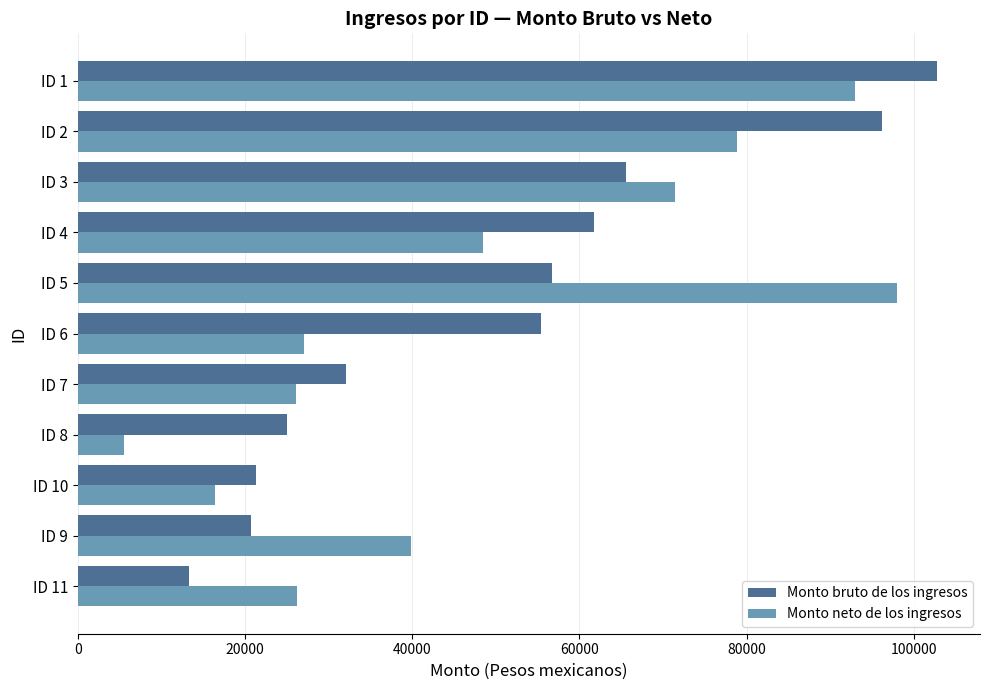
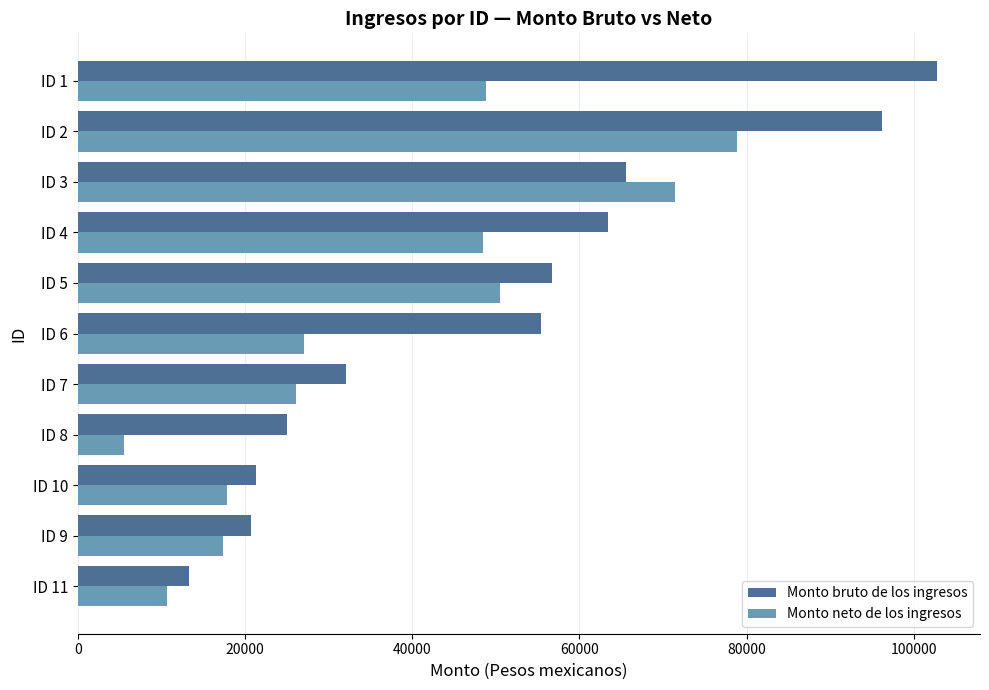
  {
    "Monto bruto de los ingresos": {
      "ID 1": 103000,
      "ID 2": 96000,
      "ID 3": 66000,
-     "ID 4": 62000,
+     "ID 4": 63000,
      "ID 5": 57000,
      "ID 6": 55000,
      "ID 7": 32000,
      "ID 8": 25000,
      "ID 10": 21000,
      "ID 9": 21000,
      "ID 11": 13000
    },
    "Monto neto de los ingresos": {
-     "ID 1": 93000,
+     "ID 1": 49000,
      "ID 2": 79000,
      "ID 3": 71000,
      "ID 4": 48000,
-     "ID 5": 98000,
+     "ID 5": 50000,
      "ID 6": 27000,
      "ID 7": 26000,
      "ID 8": 6000,
-     "ID 10": 16000,
-     "ID 9": 40000,
-     "ID 11": 26000
+     "ID 10": 18000,
+     "ID 9": 17000,
+     "ID 11": 11000
    }
  }
